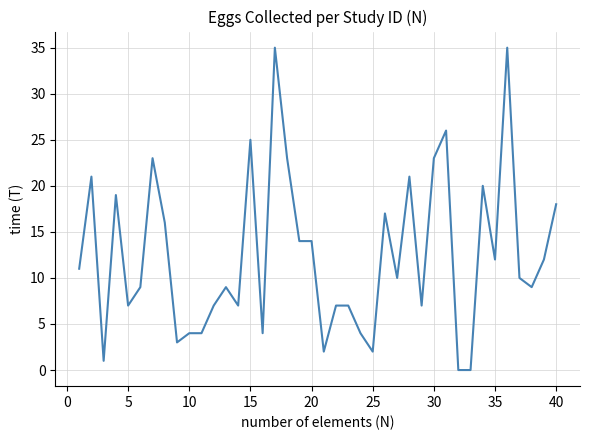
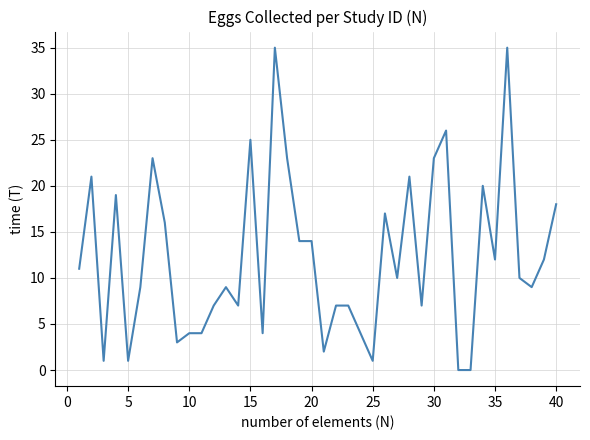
  {
-   "5": 7,
+   "5": 1,
    "10": 4,
    "15": 25,
    "20": 14,
-   "25": 2,
+   "25": 1,
    "30": 23,
    "35": 12,
    "40": 18
  }
